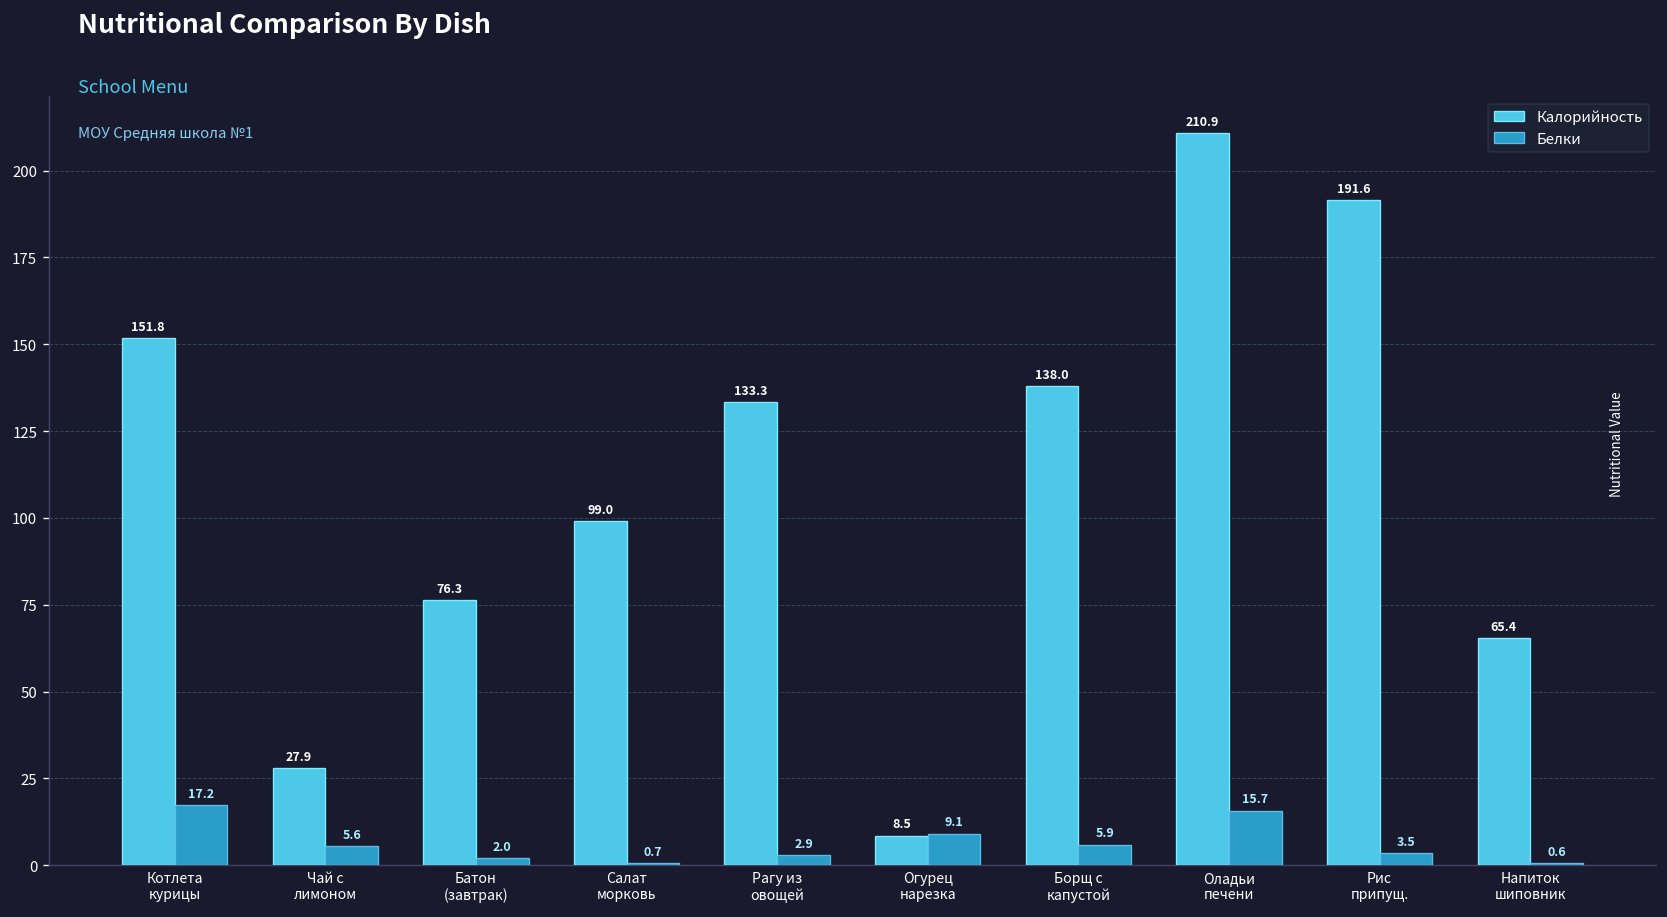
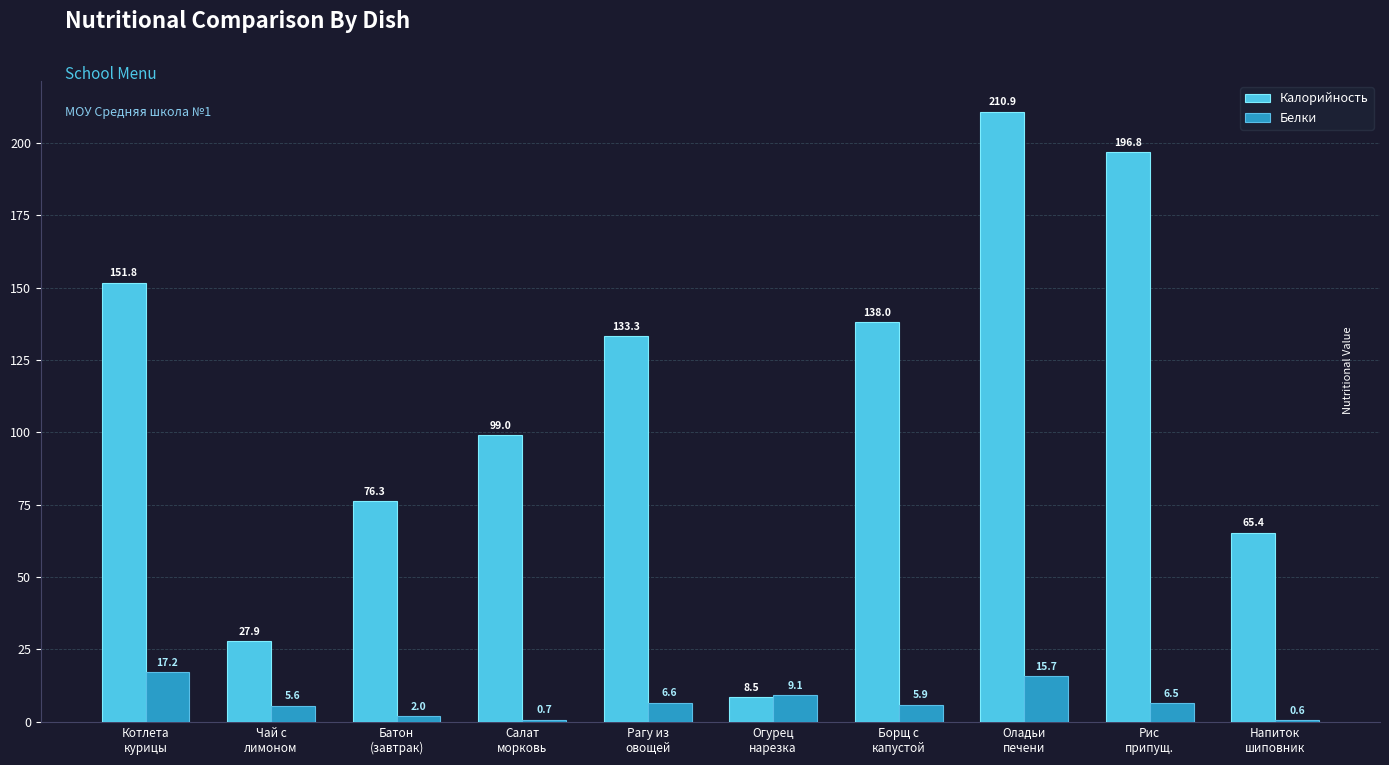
  {
    "Калорийность": {
      "Котлета курицы": 151.8,
      "Чай с лимоном": 27.9,
      "Батон (завтрак)": 76.3,
      "Салат морковь": 99.0,
      "Рагу из овощей": 133.3,
      "Огурец нарезка": 8.5,
      "Борщ с капустой": 138.0,
      "Оладьи печени": 210.9,
-     "Рис припущ.": 191.6,
+     "Рис припущ.": 196.8,
      "Напиток шиповник": 65.4
    },
    "Белки": {
      "Котлета курицы": 17.2,
      "Чай с лимоном": 5.6,
      "Батон (завтрак)": 2.0,
      "Салат морковь": 0.7,
-     "Рагу из овощей": 2.9,
+     "Рагу из овощей": 6.6,
      "Огурец нарезка": 9.1,
      "Борщ с капустой": 5.9,
      "Оладьи печени": 15.7,
-     "Рис припущ.": 3.5,
+     "Рис припущ.": 6.5,
      "Напиток шиповник": 0.6
    }
  }
